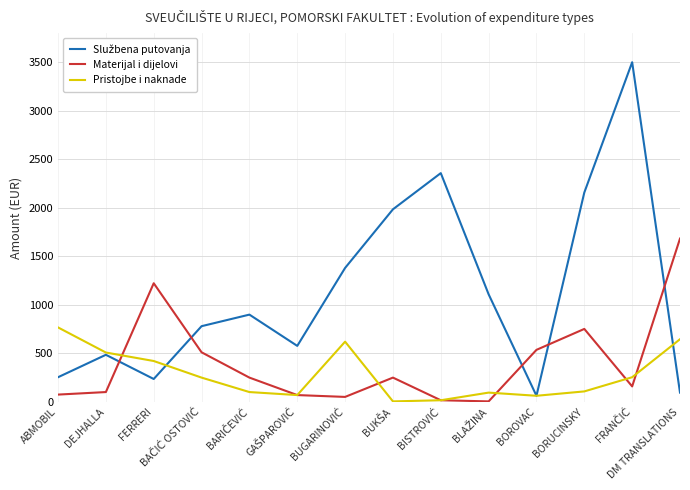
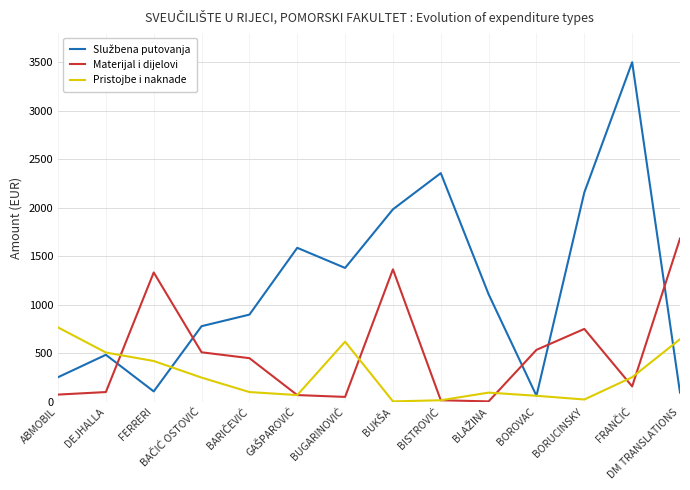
  {
    "Službena putovanja": {
      "ABMOBIL": 300,
-     "FERRERI": 200,
+     "FERRERI": 100,
      "BAČIĆ OSTOVIĆ": 800,
      "BARIČEVIĆ": 900,
-     "GAŠPAROVIĆ": 600,
+     "GAŠPAROVIĆ": 1600,
      "BUGARINOVIĆ": 1400,
      "BUKŠA": 2000,
      "BISTROVIĆ": 2400,
      "BLAŽINA": 1100,
      "BORUCINSKY": 2200,
      "FRANČIĆ": 3500,
      "DM TRANSLATIONS": 100
    },
    "Materijal i dijelovi": {
      "ABMOBIL": 100,
      "DEJHALLA": 100,
-     "FERRERI": 1200,
+     "FERRERI": 1300,
      "BAČIĆ OSTOVIĆ": 500,
-     "BARIČEVIĆ": 300,
+     "BARIČEVIĆ": 500,
      "BUGARINOVIĆ": 100,
-     "BUKŠA": 300,
+     "BUKŠA": 1400,
      "BLAŽINA": 0,
      "BOROVAC": 500,
      "BORUCINSKY": 800,
      "FRANČIĆ": 200,
      "DM TRANSLATIONS": 1700
    },
    "Pristojbe i naknade": {
      "ABMOBIL": 800,
      "FERRERI": 400,
      "BAČIĆ OSTOVIĆ": 300,
      "BARIČEVIĆ": 100,
      "BUGARINOVIĆ": 600,
      "BUKŠA": 0,
      "BLAŽINA": 100,
-     "BORUCINSKY": 100,
+     "BORUCINSKY": 0,
      "FRANČIĆ": 300,
      "DM TRANSLATIONS": 600
    }
  }
